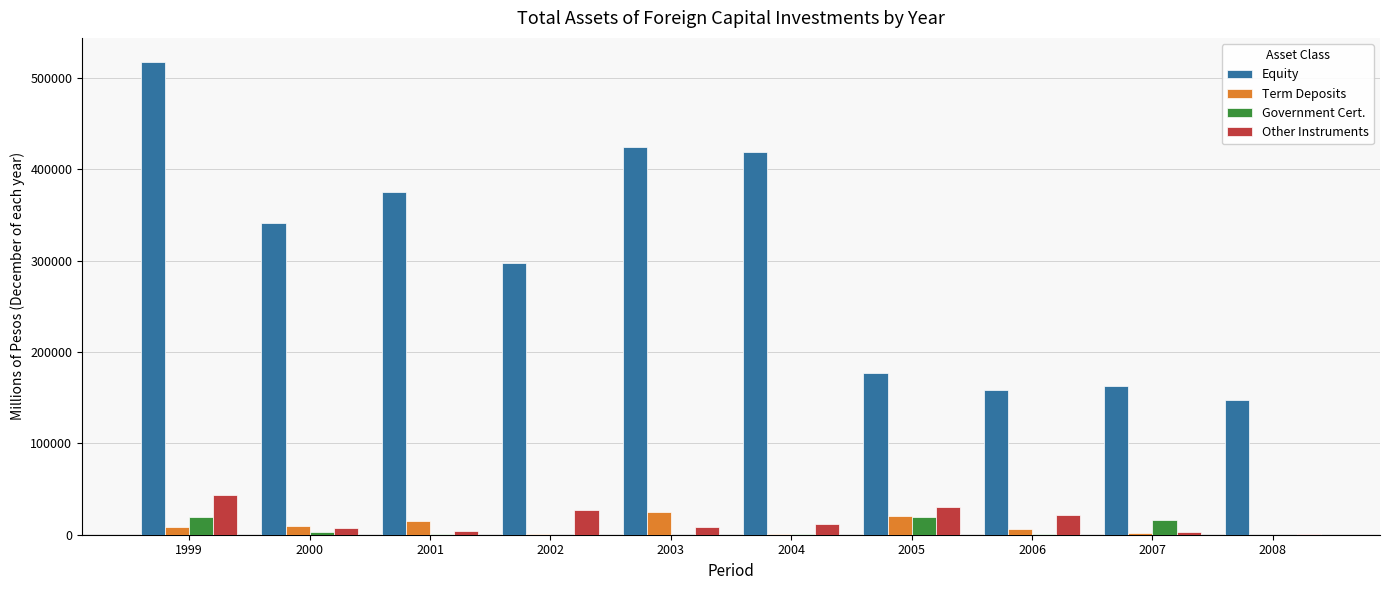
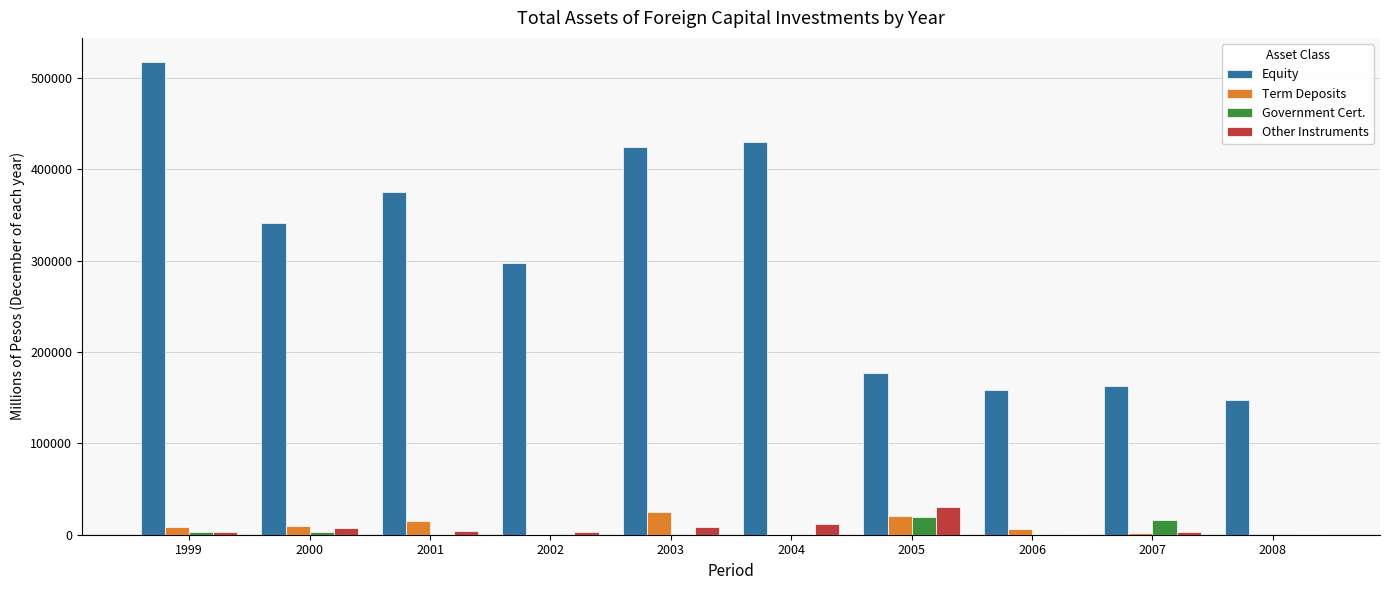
  {
    "Equity": {
      "1999": 520000,
      "2000": 340000,
      "2001": 370000,
      "2002": 300000,
      "2003": 420000,
-     "2004": 420000,
+     "2004": 430000,
      "2005": 180000,
      "2006": 160000,
      "2007": 160000,
      "2008": 150000
    },
    "Term Deposits": {
      "1999": 10000,
      "2000": 10000,
      "2001": 20000,
      "2003": 30000,
      "2005": 20000,
      "2006": 10000
    },
    "Government Cert.": {
-     "1999": 20000,
+     "1999": 0,
      "2000": 0,
      "2002": 0,
      "2005": 20000,
      "2007": 20000,
      "2008": 0
    },
    "Other Instruments": {
-     "1999": 40000,
+     "1999": 0,
      "2000": 10000,
      "2001": 0,
-     "2002": 30000,
+     "2002": 0,
      "2003": 10000,
      "2004": 10000,
      "2005": 30000,
-     "2006": 20000,
+     "2006": 0,
      "2007": 0
    }
  }
